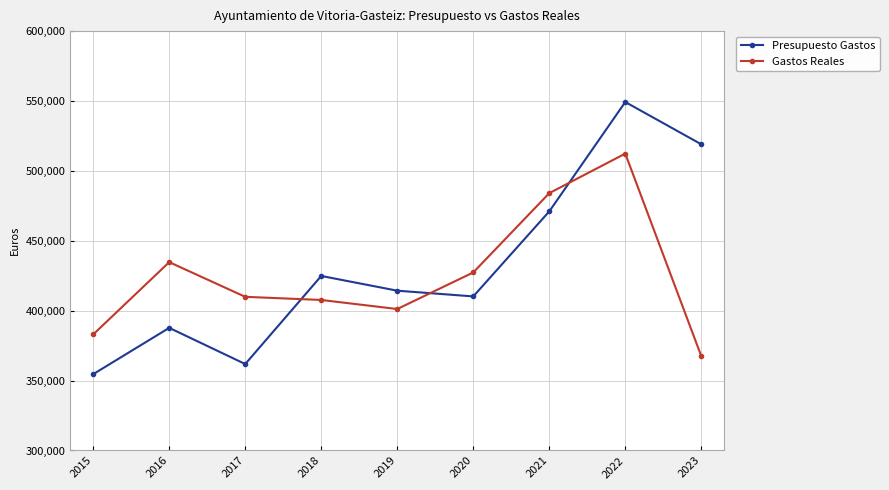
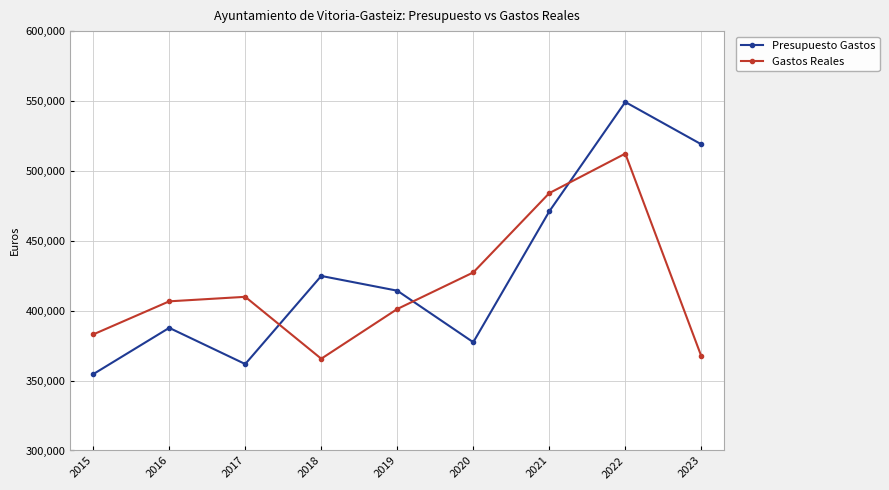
  {
    "Presupuesto Gastos": {
      "2015": "355,000",
      "2016": "388,000",
      "2017": "362,000",
      "2018": "425,000",
      "2019": "414,000",
-     "2020": "410,000",
+     "2020": "377,000",
      "2021": "471,000",
      "2022": "549,000",
      "2023": "519,000"
    },
    "Gastos Reales": {
      "2015": "383,000",
-     "2016": "435,000",
+     "2016": "407,000",
      "2017": "410,000",
-     "2018": "408,000",
+     "2018": "366,000",
      "2019": "401,000",
      "2020": "427,000",
      "2021": "484,000",
      "2022": "512,000",
      "2023": "367,000"
    }
  }
